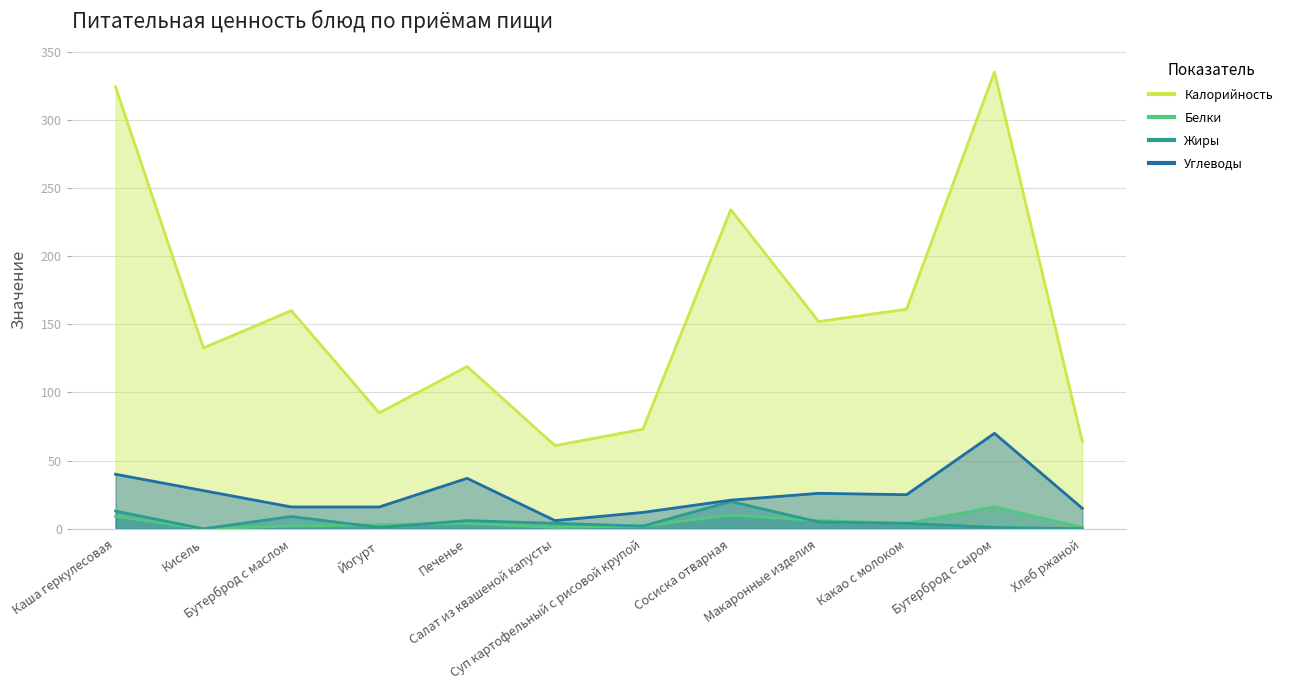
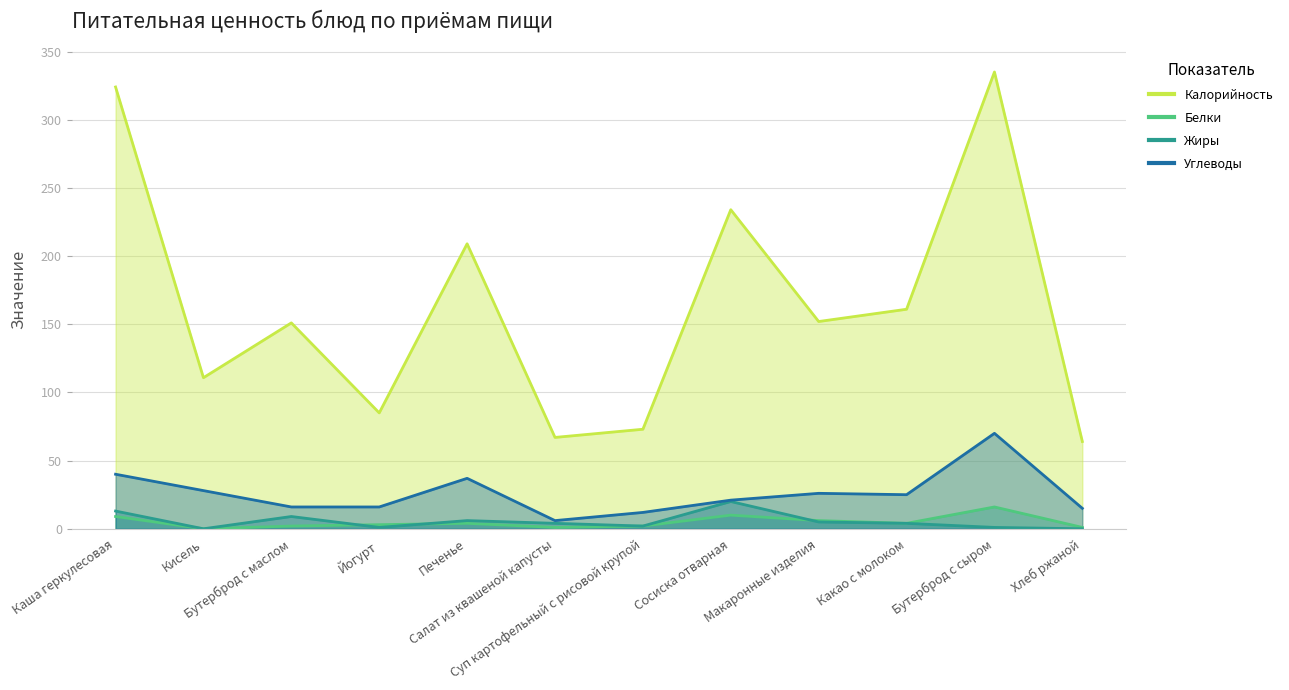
  {
    "Калорийность": {
      "Каша геркулесовая": 324,
-     "Кисель": 133,
-     "Бутерброд с маслом": 160,
+     "Кисель": 111,
+     "Бутерброд с маслом": 151,
      "Йогурт": 85,
-     "Печенье": 119,
-     "Салат из квашеной капусты": 61,
+     "Печенье": 209,
+     "Салат из квашеной капусты": 67,
      "Суп картофельный с рисовой крупой": 73,
      "Сосиска отварная": 234,
      "Макаронные изделия": 152,
      "Какао с молоком": 161,
      "Бутерброд с сыром": 335,
      "Хлеб ржаной": 64
    }
  }
